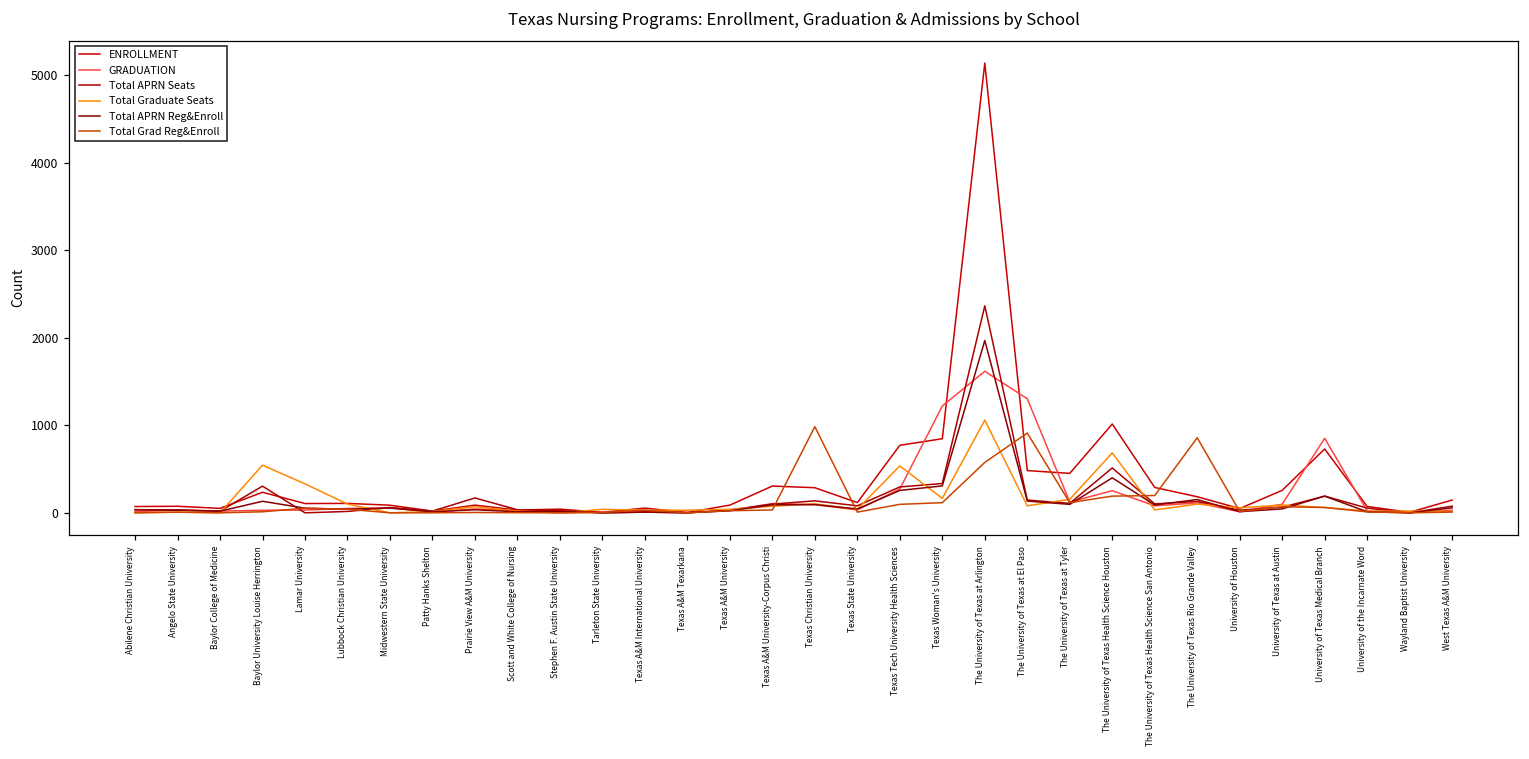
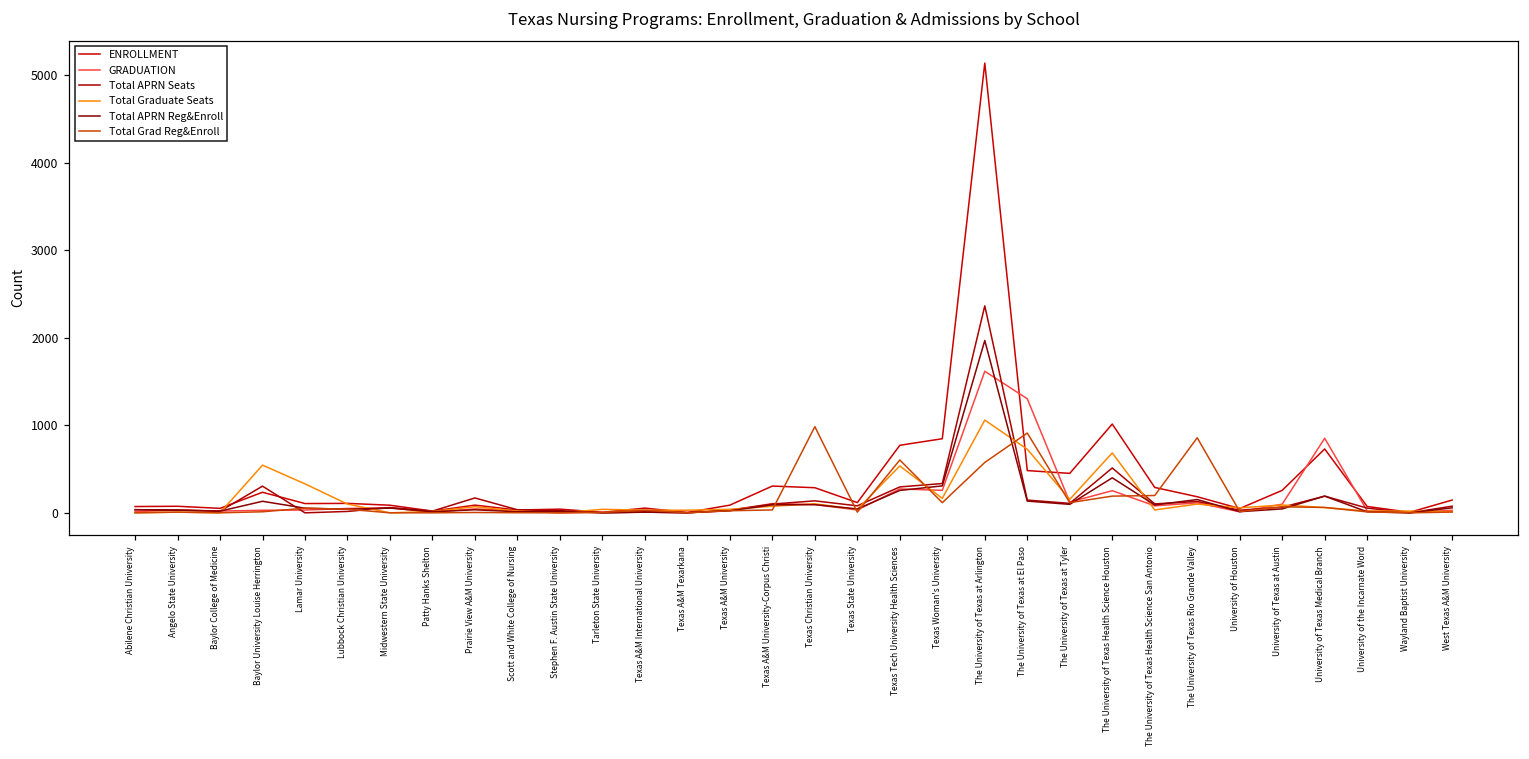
  {
    "GRADUATION": {
-     "Texas Woman's University": 1200,
+     "Texas Woman's University": 300,
      "The University of Texas at Arlington": 1600,
      "The University of Texas at El Paso": 1300,
      "The University of Texas Health Science Houston": 300,
      "University of Texas Medical Branch": 900
    },
    "Total Graduate Seats": {
      "Baylor University Louise Herrington": 500,
      "Lamar University": 300,
      "Tarleton State University": 0,
      "Texas Tech University Health Sciences": 500,
      "Texas Woman's University": 200,
      "The University of Texas at Arlington": 1100,
-     "The University of Texas at El Paso": 100,
+     "The University of Texas at El Paso": 700,
      "The University of Texas Health Science Houston": 700,
      "The University of Texas Health Science San Antonio": 0
    },
    "Total Grad Reg&Enroll": {
      "Texas A&M University-Corpus Christi": 0,
      "Texas Christian University": 1000,
-     "Texas Tech University Health Sciences": 100,
+     "Texas Tech University Health Sciences": 600,
      "Texas Woman's University": 100,
      "The University of Texas at Arlington": 600,
      "The University of Texas at El Paso": 900,
      "The University of Texas Health Science Houston": 200,
      "The University of Texas Health Science San Antonio": 200,
      "The University of Texas Rio Grande Valley": 900
    }
  }
